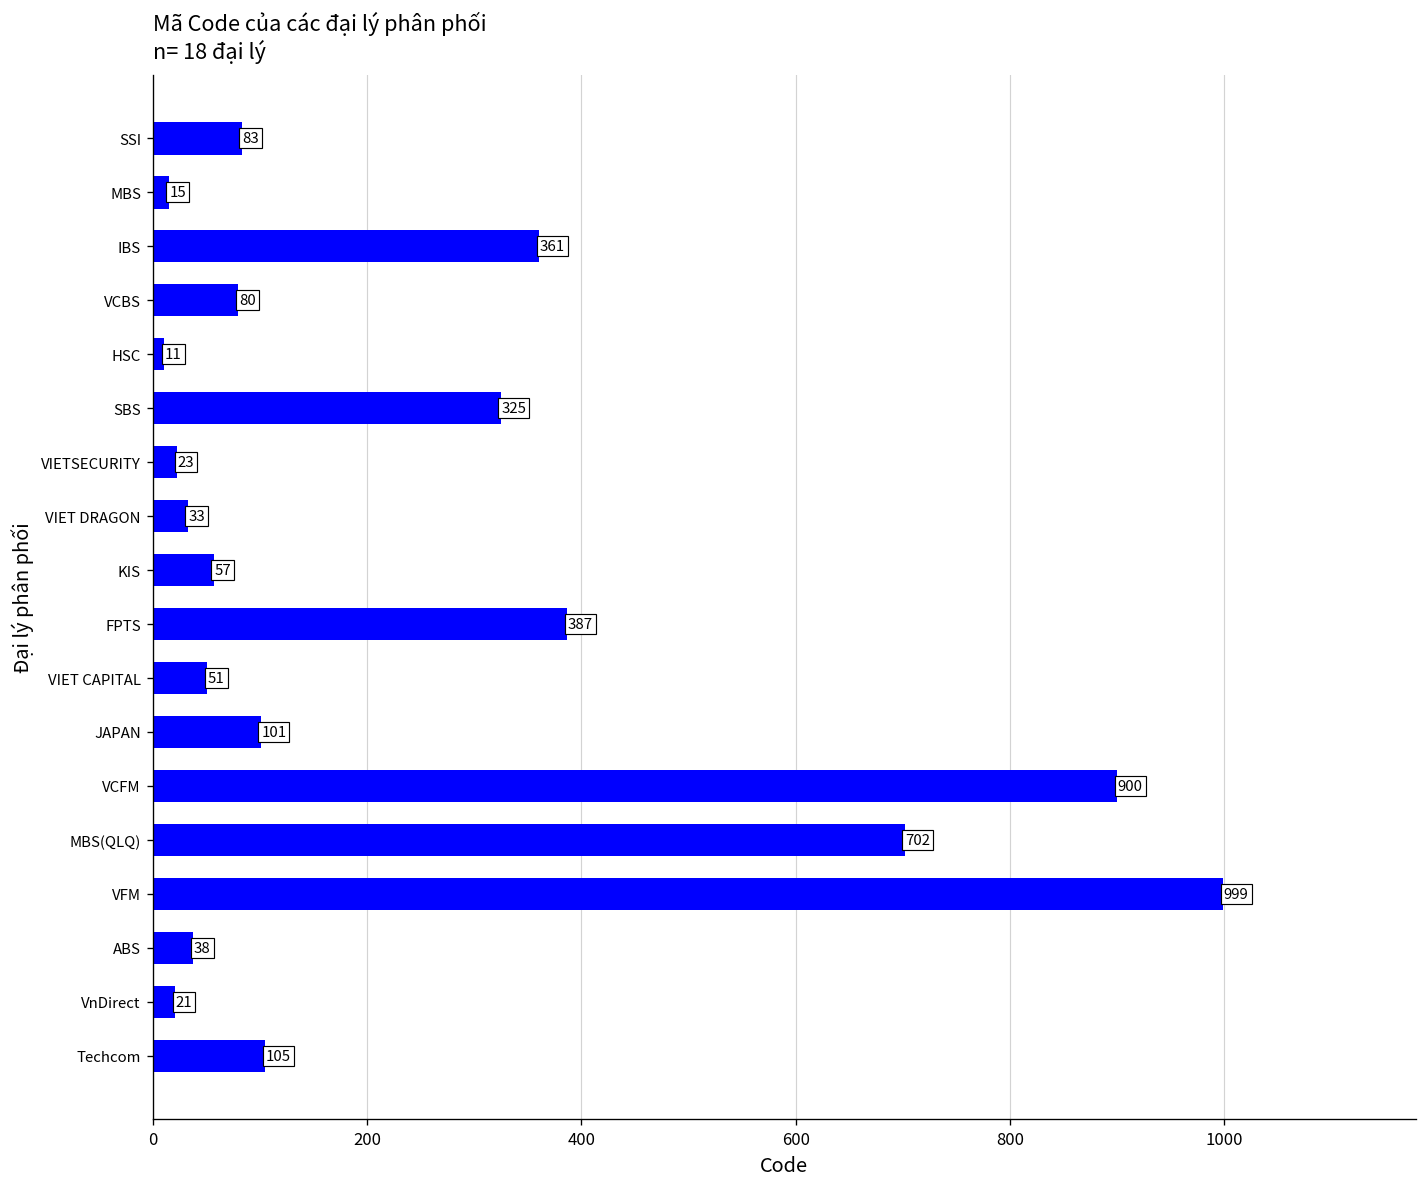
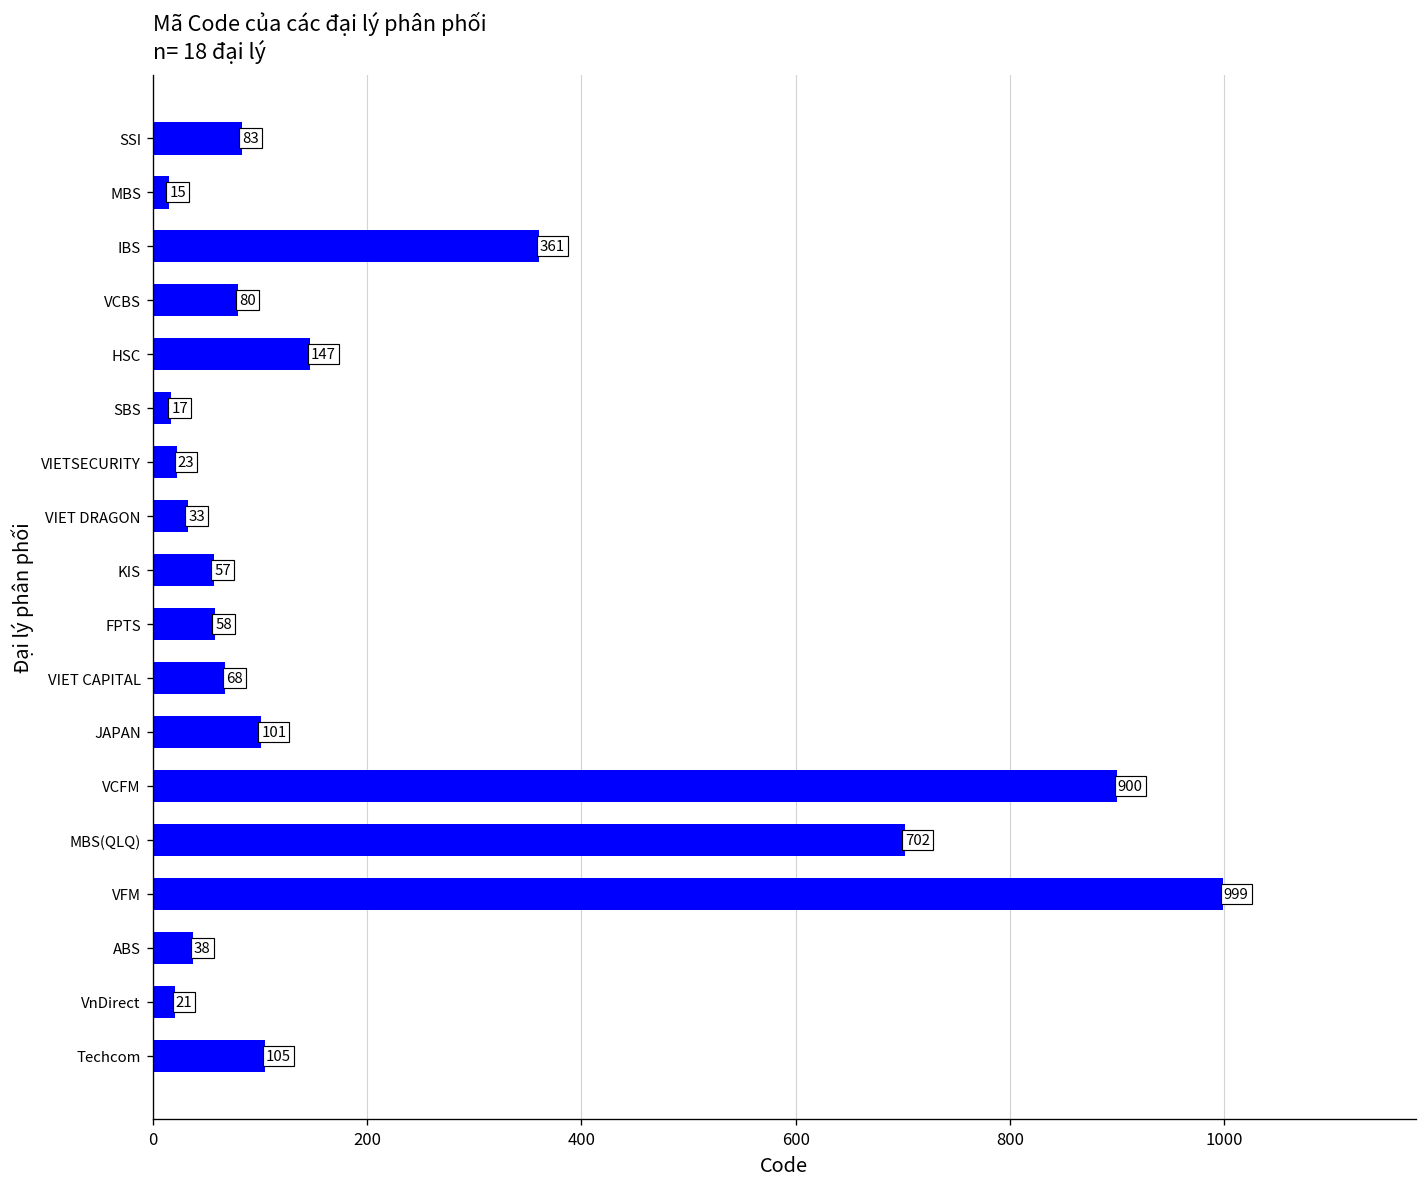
  {
-   "HSC": 11,
-   "SBS": 325,
-   "FPTS": 387,
-   "VIET CAPITAL": 51
+   "HSC": 147,
+   "SBS": 17,
+   "FPTS": 58,
+   "VIET CAPITAL": 68
  }
